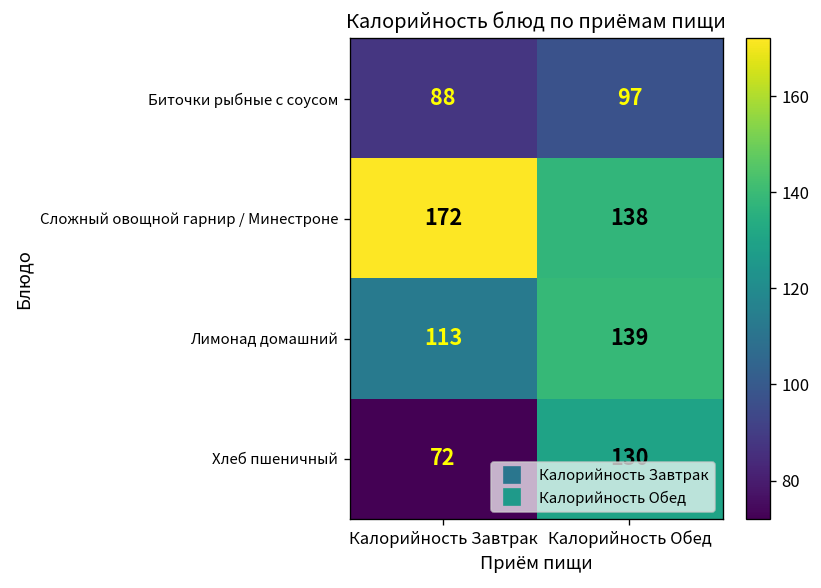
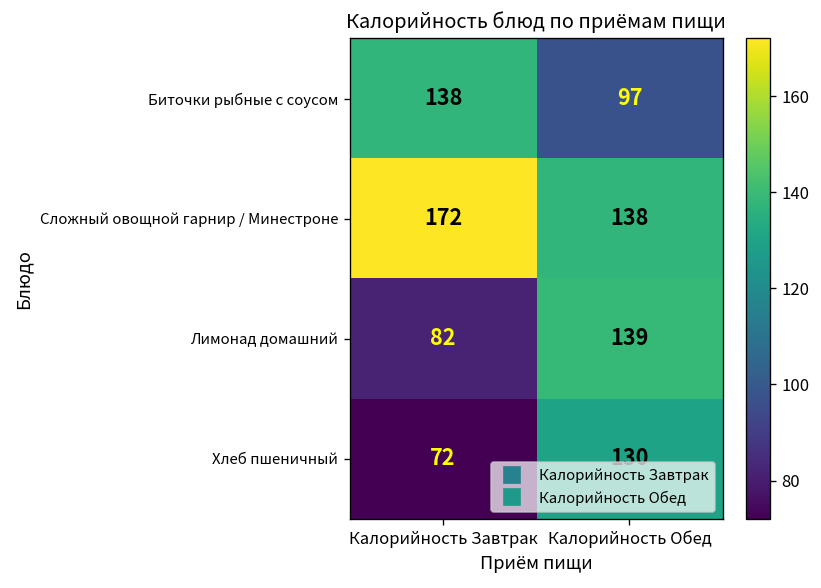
  {
    "Биточки рыбные с соусом": {
-     "Калорийность Завтрак": 88,
+     "Калорийность Завтрак": 138,
      "Калорийность Обед": 97
    },
    "Сложный овощной гарнир / Минестроне": {
      "Калорийность Завтрак": 172,
      "Калорийность Обед": 138
    },
    "Лимонад домашний": {
-     "Калорийность Завтрак": 113,
+     "Калорийность Завтрак": 82,
      "Калорийность Обед": 139
    },
    "Хлеб пшеничный": {
      "Калорийность Завтрак": 72
    }
  }
